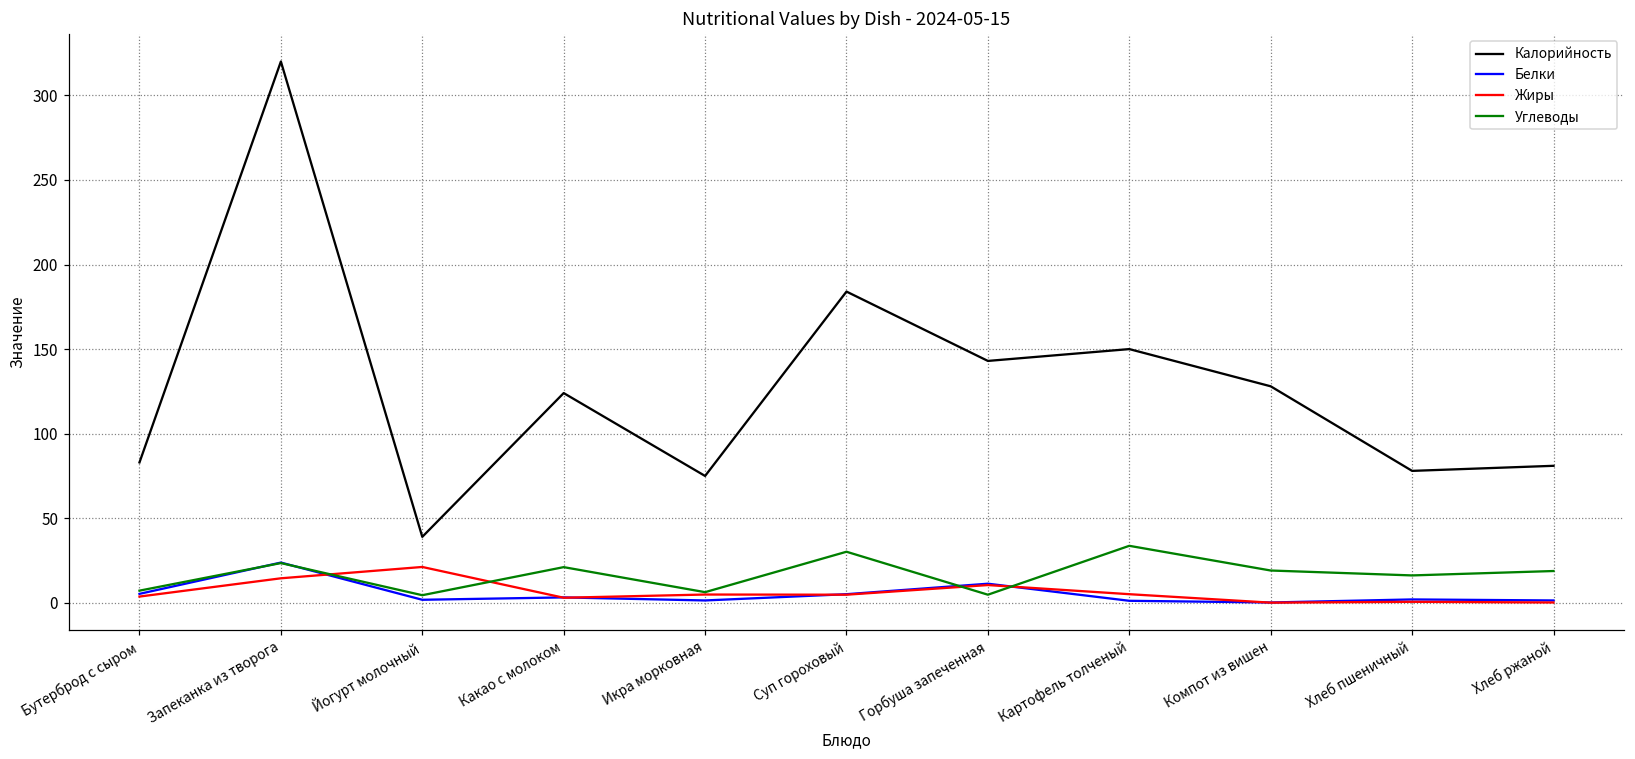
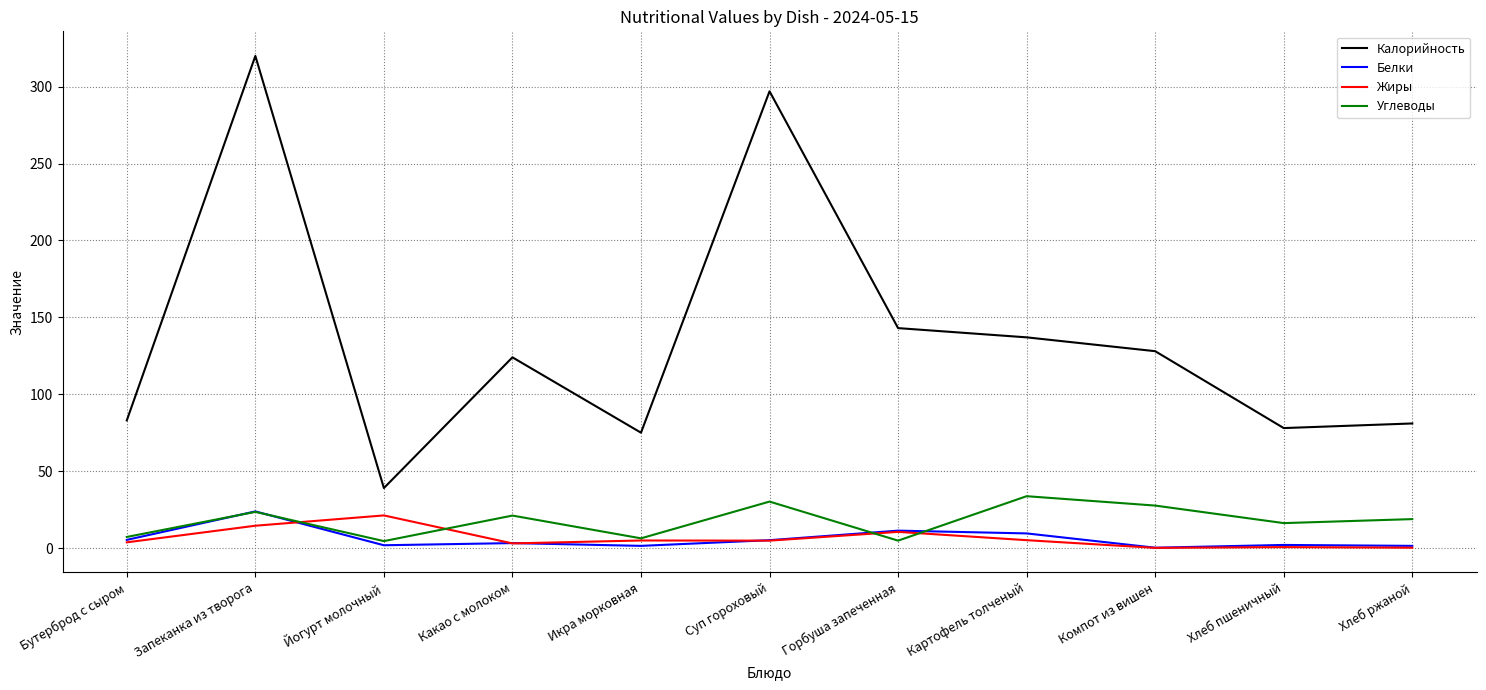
  {
    "Калорийность": {
      "Бутерброд с сыром": 83,
      "Запеканка из творога": 320,
      "Йогурт молочный": 39,
      "Какао с молоком": 124,
      "Икра морковная": 75,
-     "Суп гороховый": 184,
+     "Суп гороховый": 297,
      "Горбуша запеченная": 143,
-     "Картофель толченый": 150,
+     "Картофель толченый": 137,
      "Компот из вишен": 128,
      "Хлеб пшеничный": 78,
      "Хлеб ржаной": 81
    },
    "Белки": {
      "Йогурт молочный": 2,
      "Икра морковная": 1,
-     "Картофель толченый": 1
+     "Картофель толченый": 10
    },
    "Жиры": {
      "Запеканка из творога": 15,
      "Йогурт молочный": 21,
      "Картофель толченый": 5
    },
    "Углеводы": {
      "Бутерброд с сыром": 7,
      "Йогурт молочный": 5,
      "Какао с молоком": 21,
      "Суп гороховый": 30,
      "Горбуша запеченная": 5,
      "Картофель толченый": 34,
-     "Компот из вишен": 19,
+     "Компот из вишен": 28,
      "Хлеб пшеничный": 16,
      "Хлеб ржаной": 19
    }
  }
